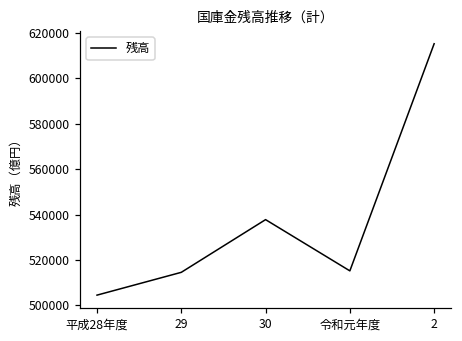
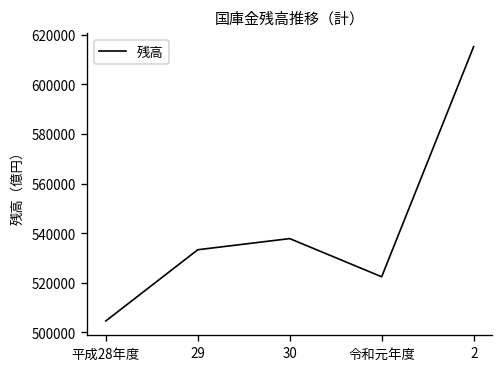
  {
    "平成28年度": 505000,
-   "29": 515000,
+   "29": 533000,
    "30": 538000,
-   "令和元年度": 515000,
+   "令和元年度": 522000,
    "2": 615000
  }
